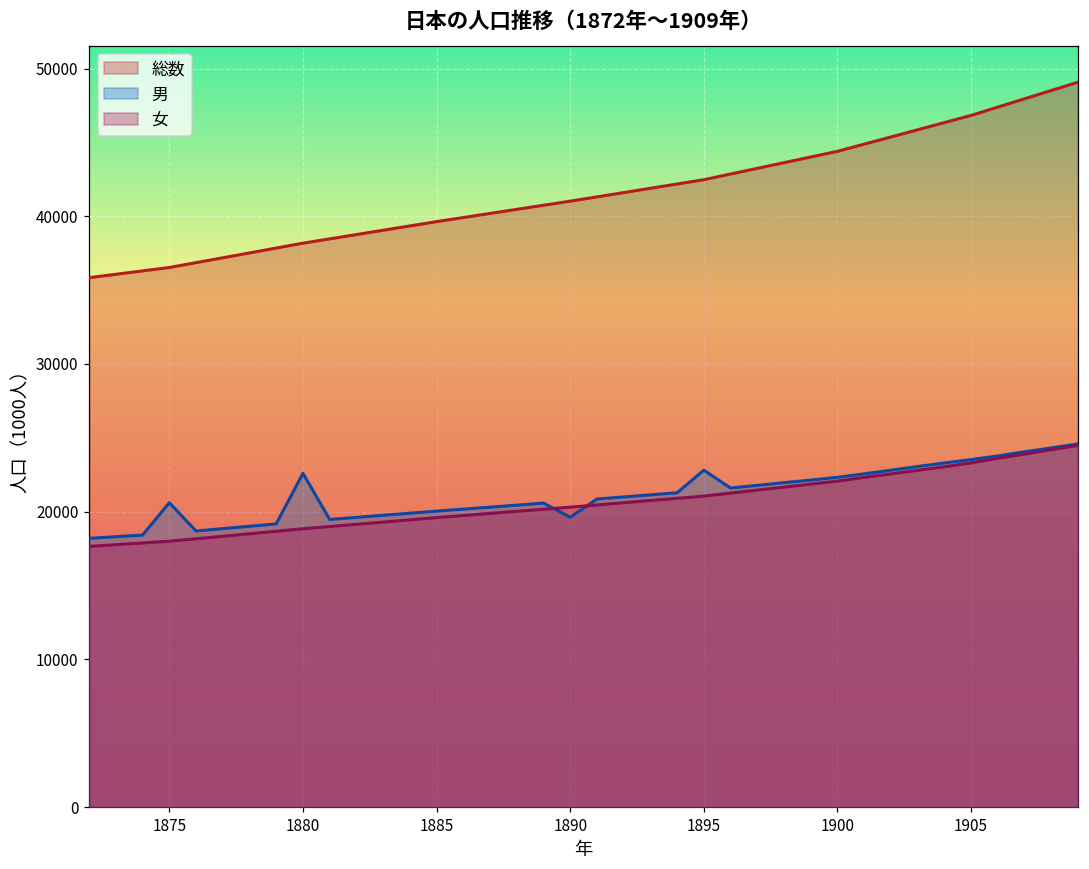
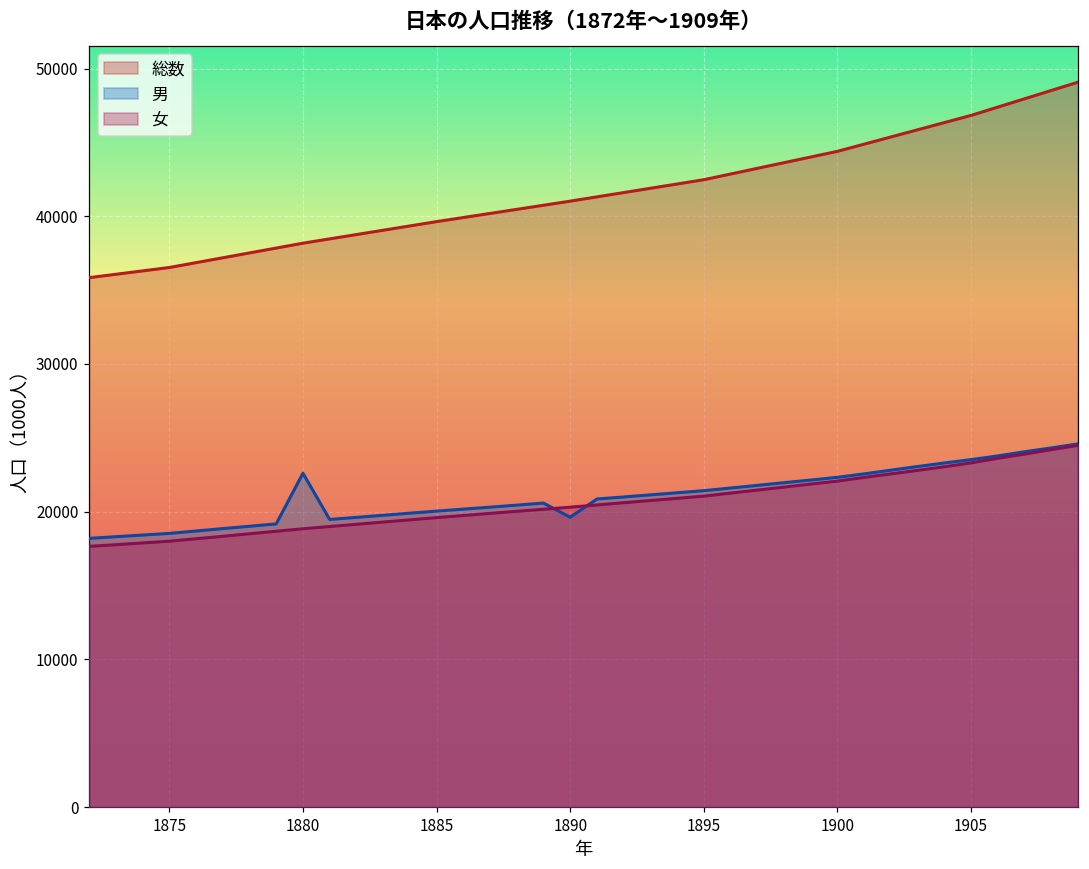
  {
    "男": {
-     "1875": 20600,
+     "1875": 18500,
      "1880": 22600,
      "1885": 20000,
      "1890": 19600,
-     "1895": 22800,
+     "1895": 21400,
      "1900": 22300,
      "1905": 23500
    }
  }
